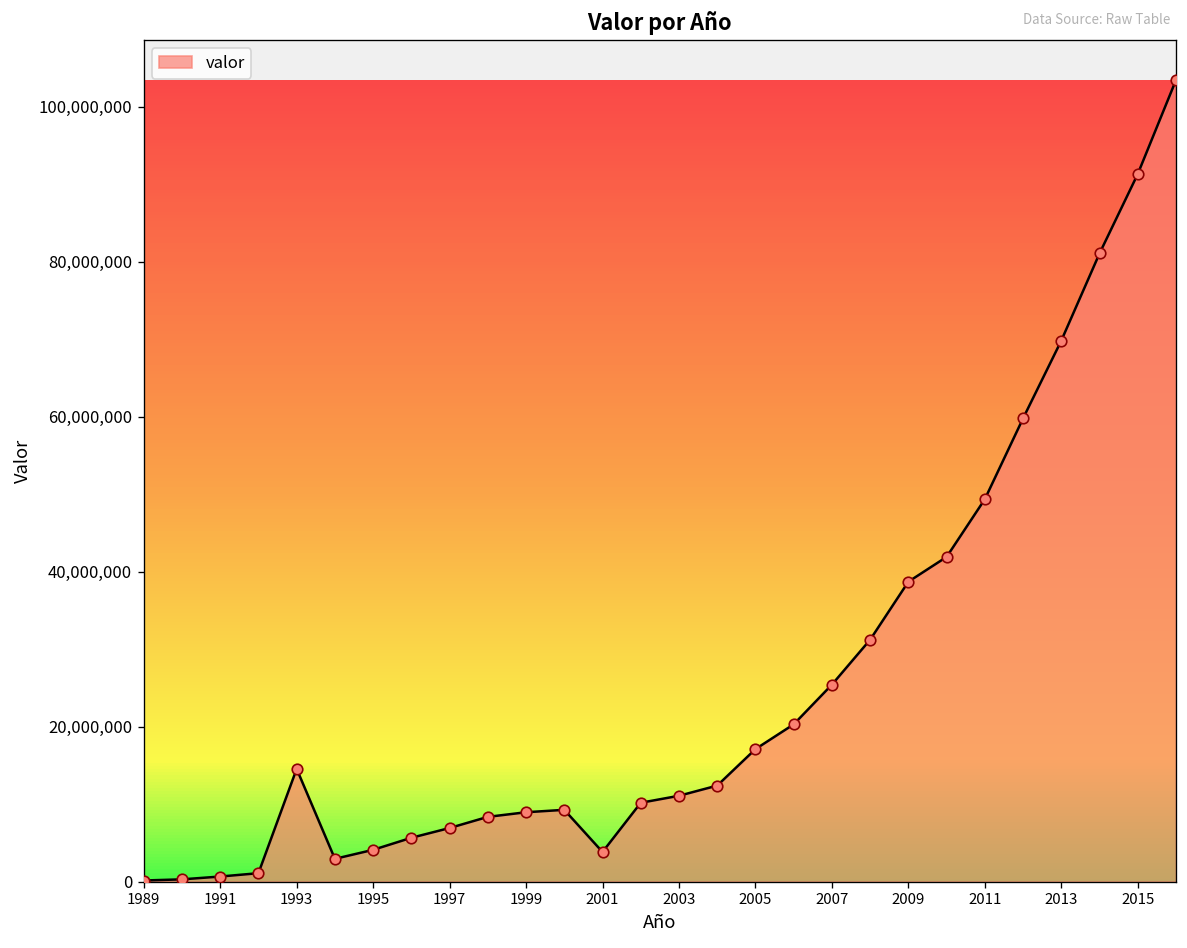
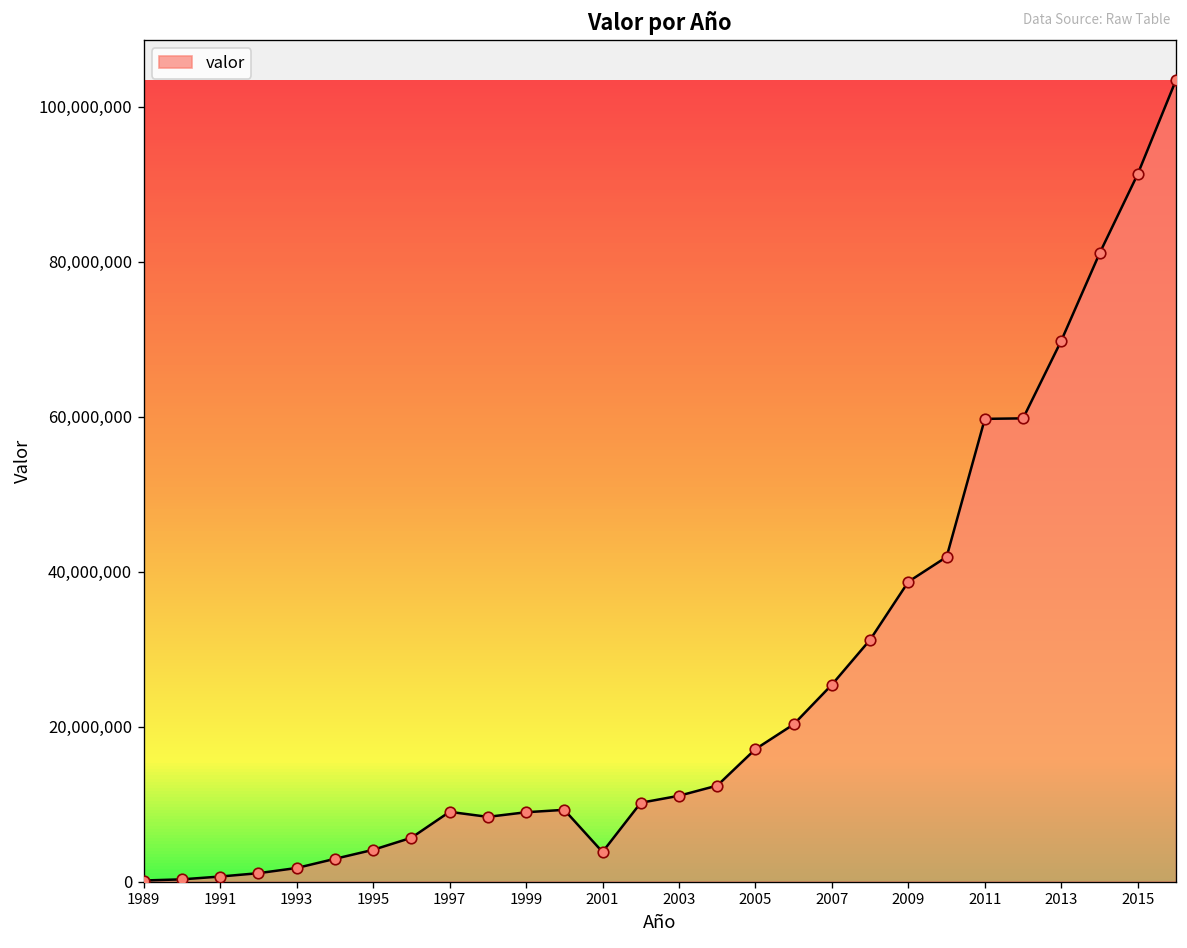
  {
    "1989": "0",
    "1991": "1,000,000",
-   "1993": "15,000,000",
+   "1993": "2,000,000",
    "1995": "4,000,000",
-   "1997": "7,000,000",
+   "1997": "9,000,000",
    "1999": "9,000,000",
    "2001": "4,000,000",
    "2003": "11,000,000",
    "2005": "17,000,000",
    "2007": "25,000,000",
    "2009": "39,000,000",
-   "2011": "49,000,000",
+   "2011": "60,000,000",
    "2013": "70,000,000",
    "2015": "91,000,000"
  }
